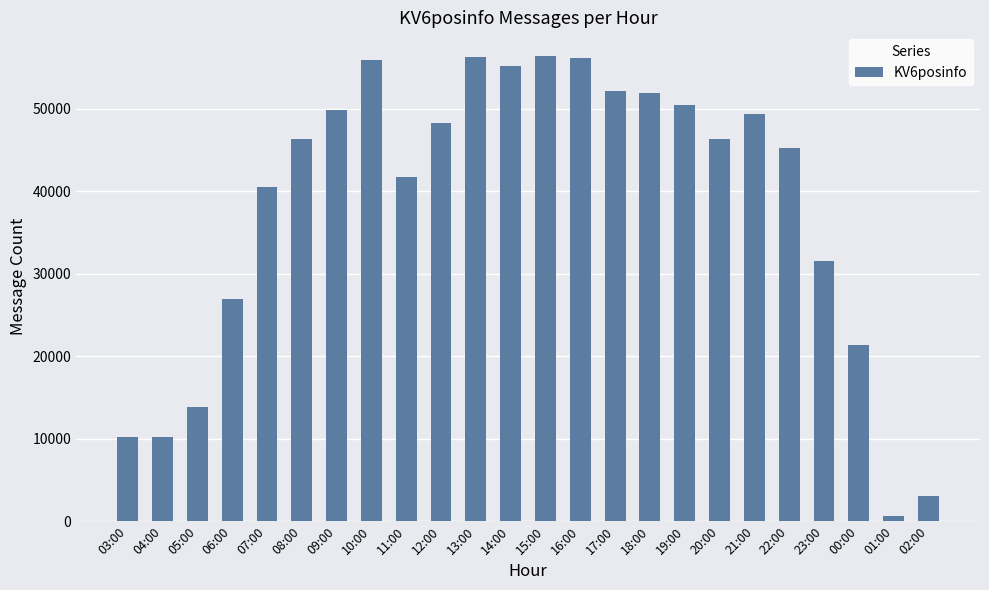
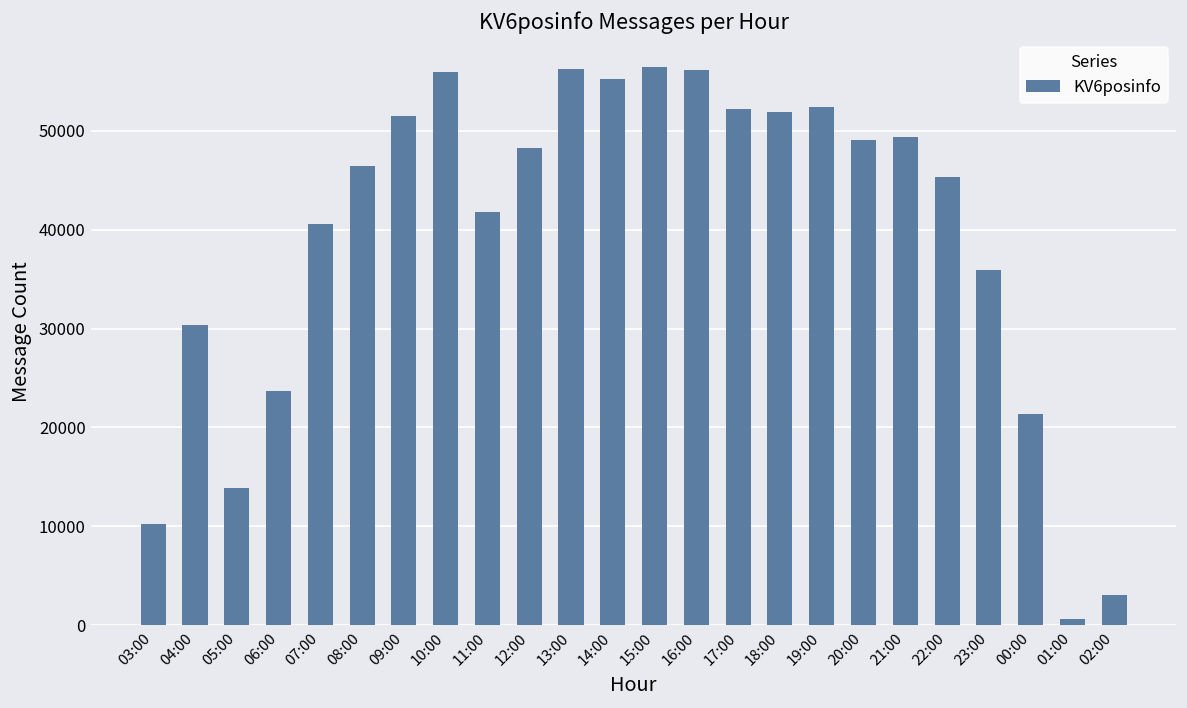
  {
    "03:00": 10000,
-   "04:00": 10000,
+   "04:00": 30000,
    "05:00": 14000,
-   "06:00": 27000,
+   "06:00": 24000,
    "07:00": 41000,
    "08:00": 46000,
-   "09:00": 50000,
+   "09:00": 51000,
    "10:00": 56000,
    "11:00": 42000,
    "12:00": 48000,
    "13:00": 56000,
    "14:00": 55000,
    "15:00": 56000,
    "16:00": 56000,
    "17:00": 52000,
    "18:00": 52000,
-   "19:00": 50000,
-   "20:00": 46000,
+   "19:00": 52000,
+   "20:00": 49000,
    "21:00": 49000,
    "22:00": 45000,
-   "23:00": 32000,
+   "23:00": 36000,
    "00:00": 21000,
    "01:00": 1000,
    "02:00": 3000
  }
